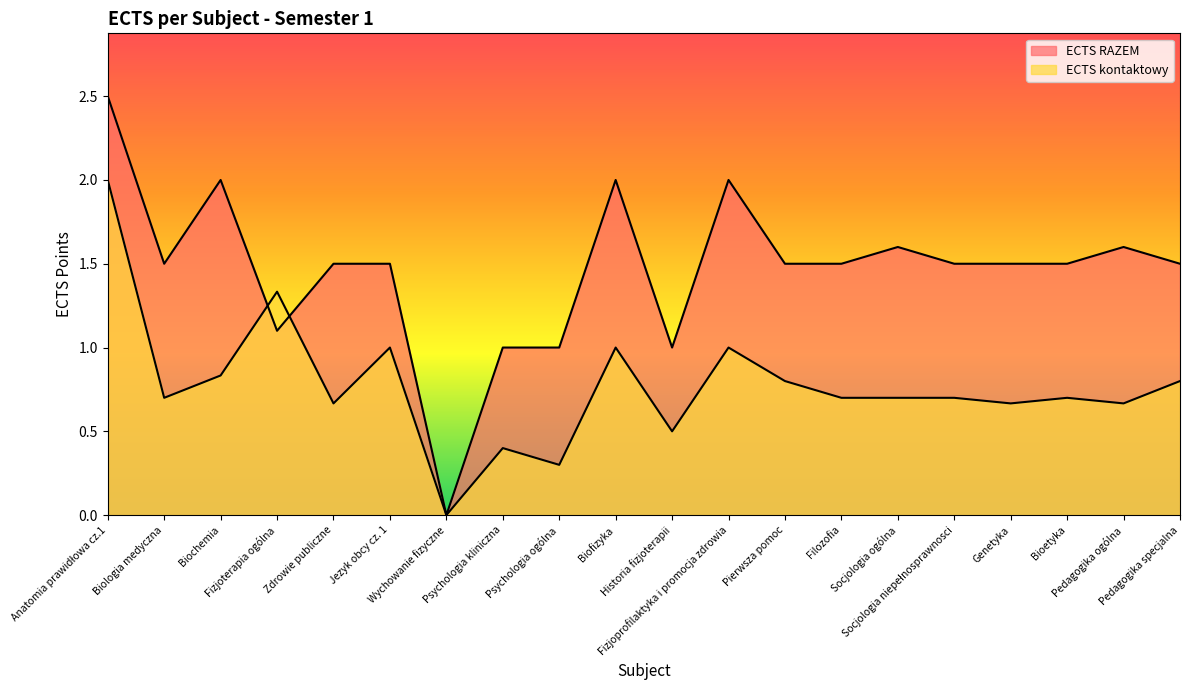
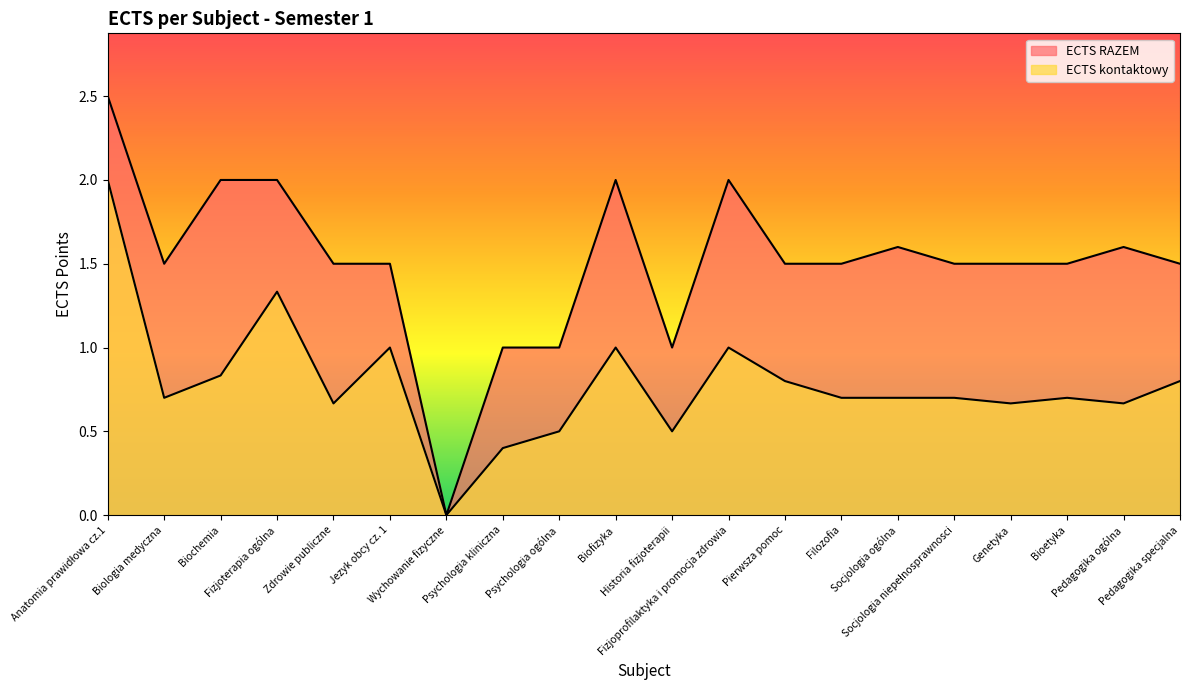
  {
    "ECTS RAZEM": {
      "Anatomia prawidłowa cz.1": 2.5,
      "Biologia medyczna": 1.5,
      "Biochemia": 2.0,
-     "Fizjoterapia ogólna": 1.1,
+     "Fizjoterapia ogólna": 2.0,
      "Zdrowie publiczne": 1.5,
      "Jezyk obcy cz. 1": 1.5,
      "Psychologia kliniczna": 1.0,
      "Psychologia ogólna": 1.0,
      "Biofizyka": 2.0,
      "Historia fizjoterapii": 1.0,
      "Fizjoprofilaktyka i promocja zdrowia": 2.0,
      "Pierwsza pomoc": 1.5,
      "Filozofia": 1.5,
      "Socjologia ogólna": 1.6,
      "Socjologia niepełnosprawnosci": 1.5,
      "Genetyka": 1.5,
      "Bioetyka": 1.5,
      "Pedagogika ogólna": 1.6,
      "Pedagogika specjalna": 1.5
    },
    "ECTS kontaktowy": {
      "Anatomia prawidłowa cz.1": 2.0,
      "Biologia medyczna": 0.7,
      "Biochemia": 0.83,
      "Fizjoterapia ogólna": 1.33,
      "Zdrowie publiczne": 0.67,
      "Jezyk obcy cz. 1": 1.0,
      "Psychologia kliniczna": 0.4,
-     "Psychologia ogólna": 0.3,
+     "Psychologia ogólna": 0.5,
      "Biofizyka": 1.0,
      "Historia fizjoterapii": 0.5,
      "Fizjoprofilaktyka i promocja zdrowia": 1.0,
      "Pierwsza pomoc": 0.8,
      "Filozofia": 0.7,
      "Socjologia ogólna": 0.7,
      "Socjologia niepełnosprawnosci": 0.7,
      "Genetyka": 0.67,
      "Bioetyka": 0.7,
      "Pedagogika ogólna": 0.67,
      "Pedagogika specjalna": 0.8
    }
  }
